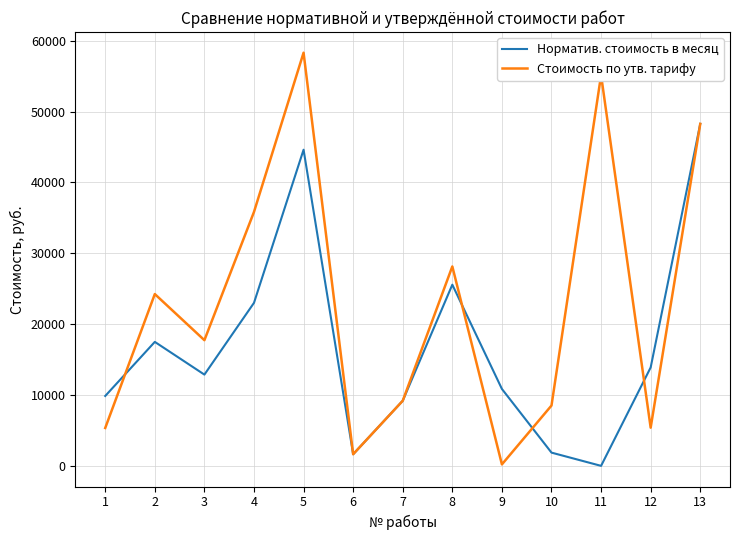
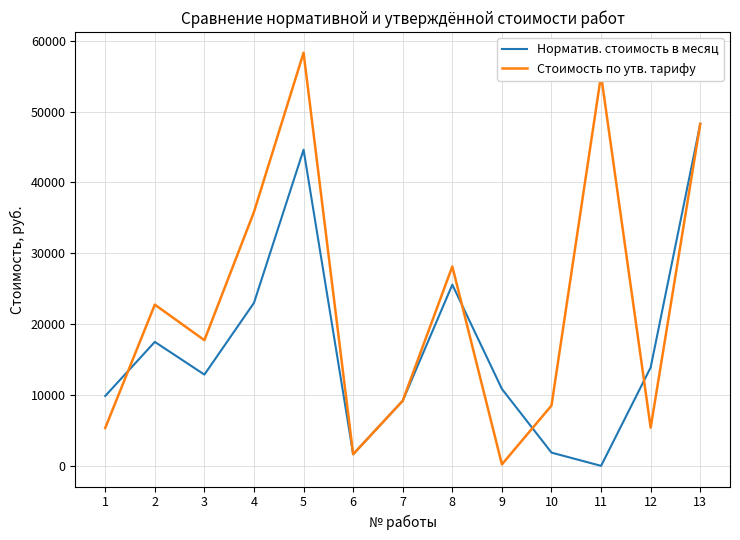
  {
    "Норматив. стоимость в месяц": {
      "1": 10000,
      "2": 17000,
      "3": 13000,
      "4": 23000,
      "5": 45000,
      "8": 26000,
      "9": 11000,
      "10": 2000,
      "11": 0,
      "12": 14000
    },
    "Стоимость по утв. тарифу": {
      "1": 5000,
-     "2": 24000,
+     "2": 23000,
      "3": 18000,
      "4": 36000,
      "5": 58000,
      "8": 28000,
      "9": 0,
      "10": 9000,
      "12": 5000
    }
  }
